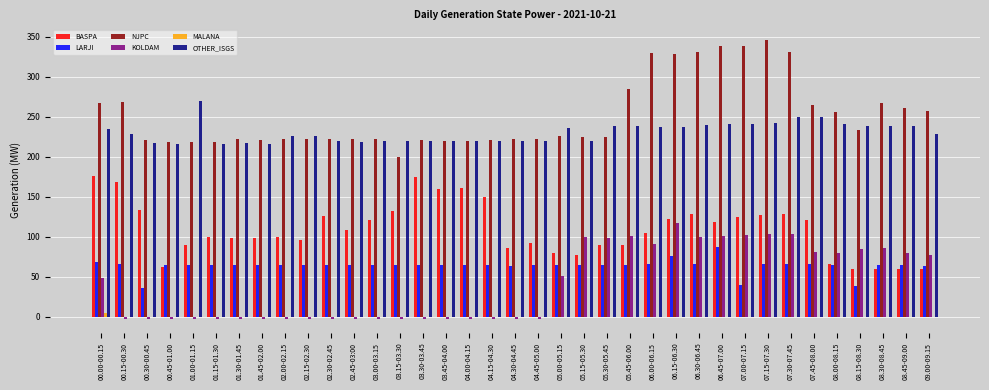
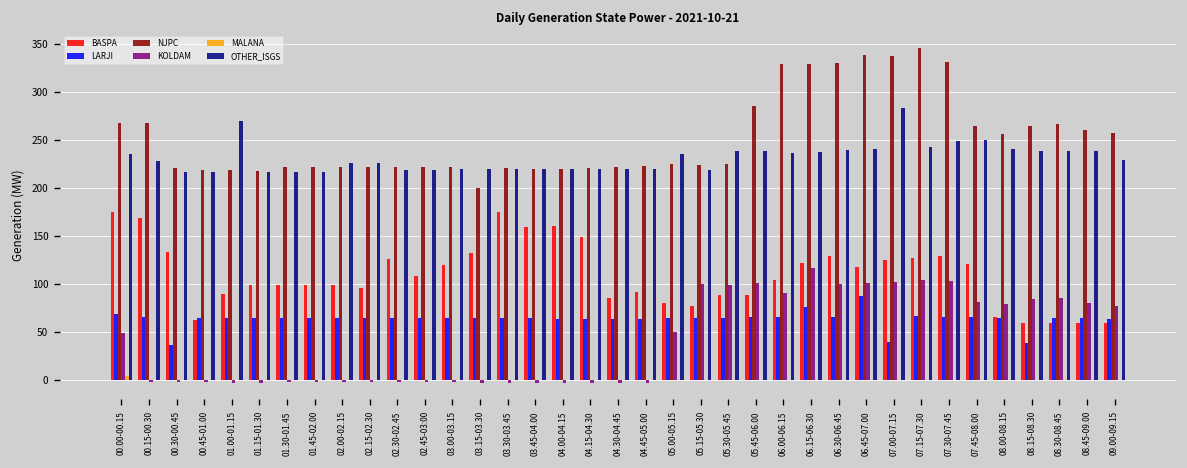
  {
    "NJPC": {
      "00.00-00.15": 270,
      "00.15-00.30": 270,
      "00.30-00.45": 220,
      "00.45-01.00": 220,
      "01.00-01.15": 220,
      "01.15-01.30": 220,
      "01.30-01.45": 220,
      "01.45-02.00": 220,
      "02.00-02.15": 220,
      "02.15-02.30": 220,
      "02.30-02.45": 220,
      "02.45-03:00": 220,
      "03.00-03.15": 220,
      "03.15-03.30": 200,
      "03.30-03.45": 220,
      "03.45-04.00": 220,
      "04.00-04.15": 220,
      "04.15-04.30": 220,
      "04.30-04.45": 220,
      "04.45-05.00": 220,
      "05.00-05.15": 230,
      "05.15-05.30": 220,
      "05.30-05.45": 230,
      "05.45-06.00": 290,
      "06.00-06.15": 330,
      "06.15-06.30": 330,
      "06.30-06.45": 330,
      "06.45-07.00": 340,
      "07.00-07.15": 340,
      "07.15-07.30": 350,
      "07.30-07.45": 330,
      "07.45-08.00": 260,
      "08.00-08.15": 260,
-     "08.15-08.30": 230,
+     "08.15-08.30": 270,
      "08.30-08.45": 270,
      "08.45-09.00": 260,
      "09.00-09.15": 260
    },
    "OTHER_ISGS": {
      "00.00-00.15": 240,
      "00.15-00.30": 230,
      "00.30-00.45": 220,
      "00.45-01.00": 220,
      "01.00-01.15": 270,
      "01.15-01.30": 220,
      "01.30-01.45": 220,
      "01.45-02.00": 220,
      "02.00-02.15": 230,
      "02.15-02.30": 230,
      "02.30-02.45": 220,
      "02.45-03:00": 220,
      "03.00-03.15": 220,
      "03.15-03.30": 220,
      "03.30-03.45": 220,
      "03.45-04.00": 220,
      "04.00-04.15": 220,
      "04.15-04.30": 220,
      "04.30-04.45": 220,
      "04.45-05.00": 220,
      "05.00-05.15": 240,
      "05.15-05.30": 220,
      "05.30-05.45": 240,
      "05.45-06.00": 240,
      "06.00-06.15": 240,
      "06.15-06.30": 240,
      "06.30-06.45": 240,
      "06.45-07.00": 240,
-     "07.00-07.15": 240,
+     "07.00-07.15": 280,
      "07.15-07.30": 240,
      "07.30-07.45": 250,
      "07.45-08.00": 250,
      "08.00-08.15": 240,
      "08.15-08.30": 240,
      "08.30-08.45": 240,
      "08.45-09.00": 240,
      "09.00-09.15": 230
    }
  }
